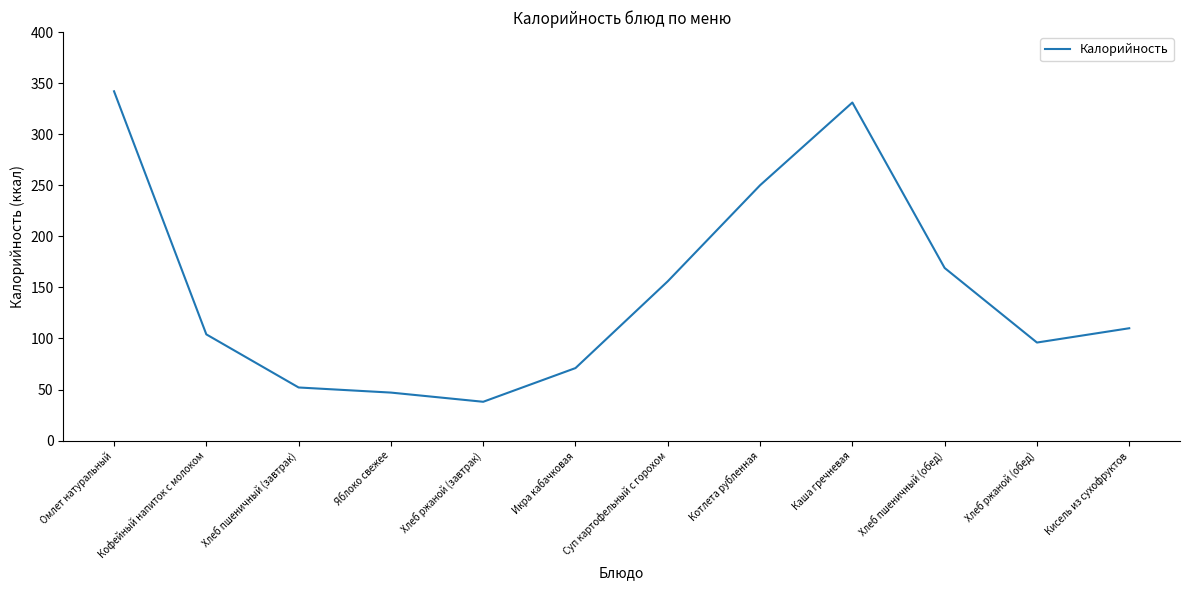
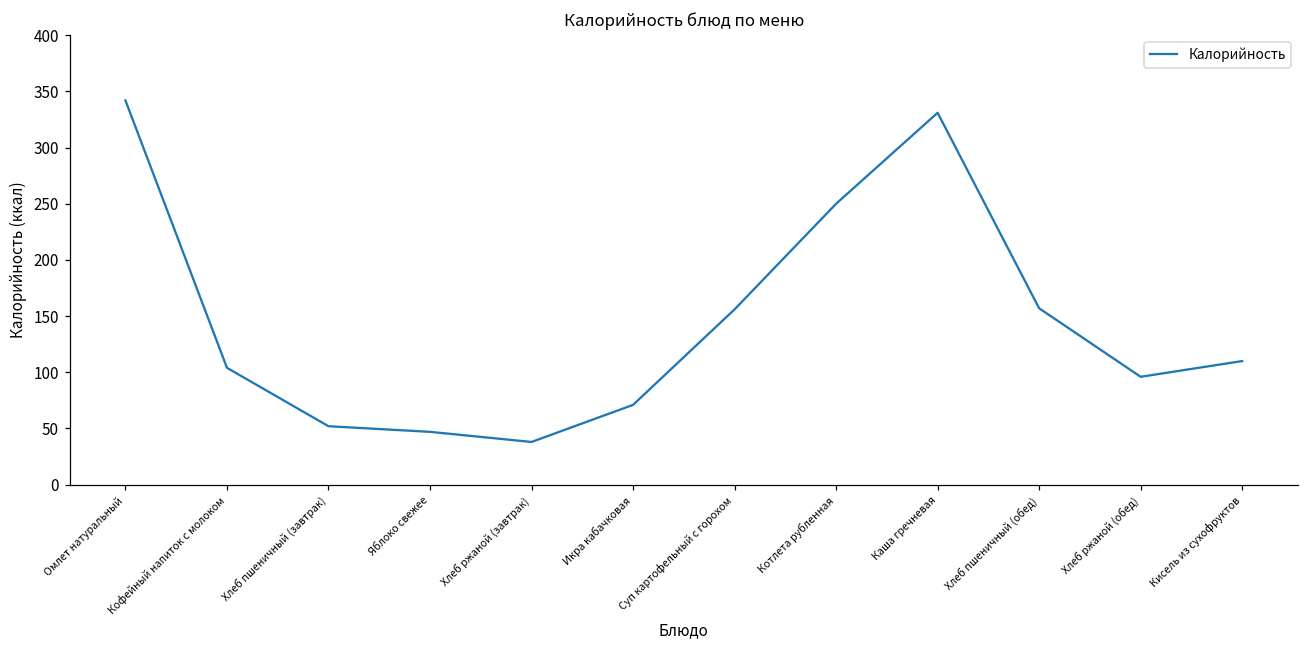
  {
    "Омлет натуральный": 342,
    "Кофейный напиток с молоком": 104,
    "Хлеб пшеничный (завтрак)": 52,
    "Яблоко свежее": 47,
    "Хлеб ржаной (завтрак)": 38,
    "Икра кабачковая": 71,
    "Суп картофельный с горохом": 156,
    "Котлета рубленная": 250,
    "Каша гречневая": 331,
-   "Хлеб пшеничный (обед)": 169,
+   "Хлеб пшеничный (обед)": 157,
    "Хлеб ржаной (обед)": 96,
    "Кисель из сухофруктов": 110
  }
